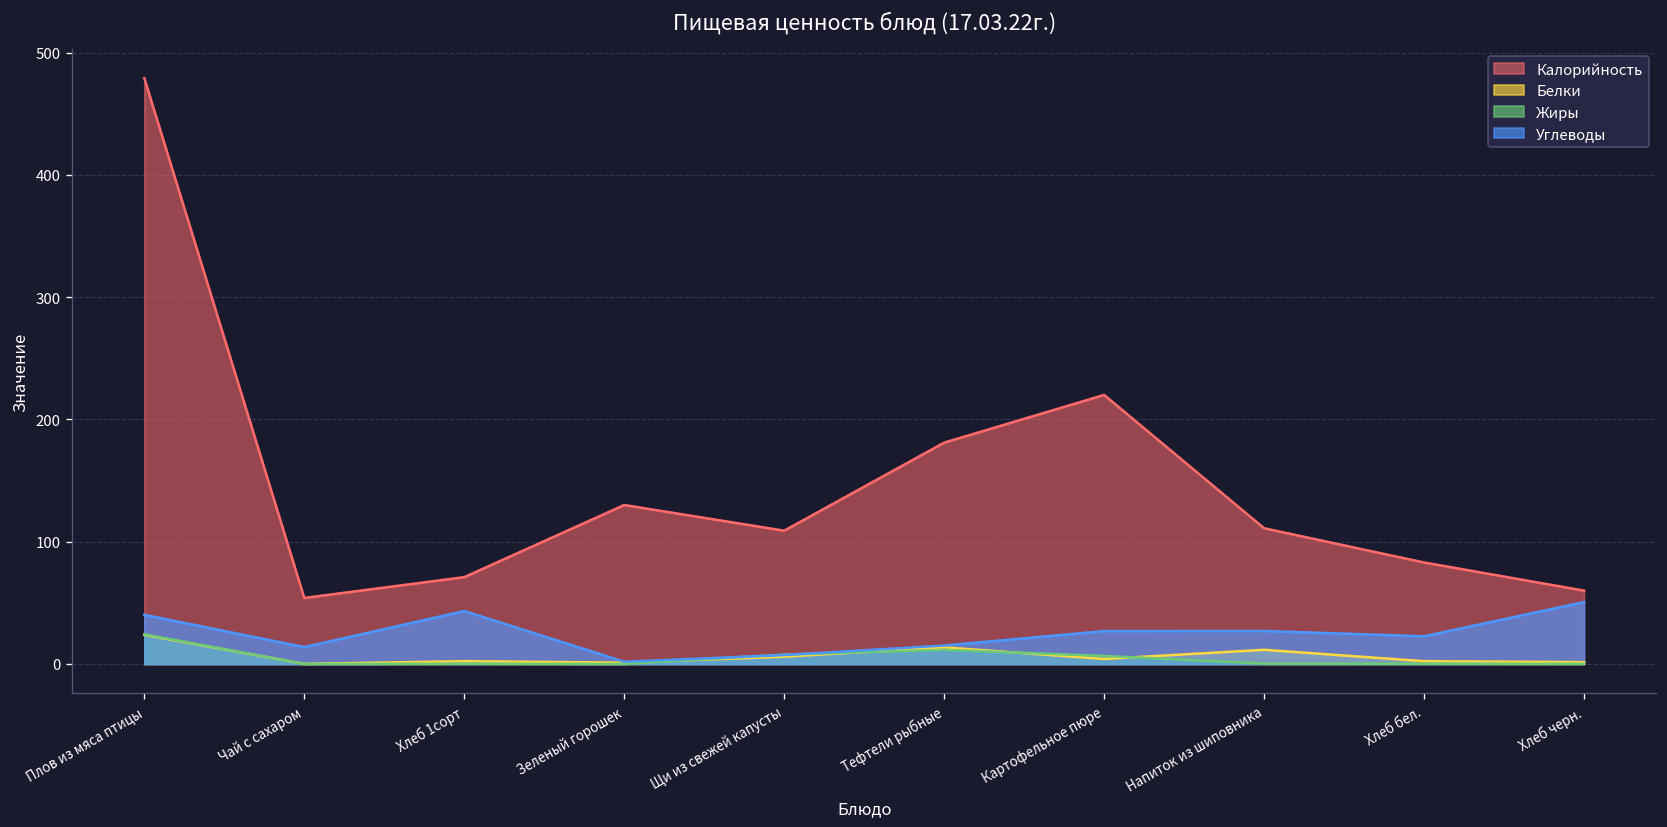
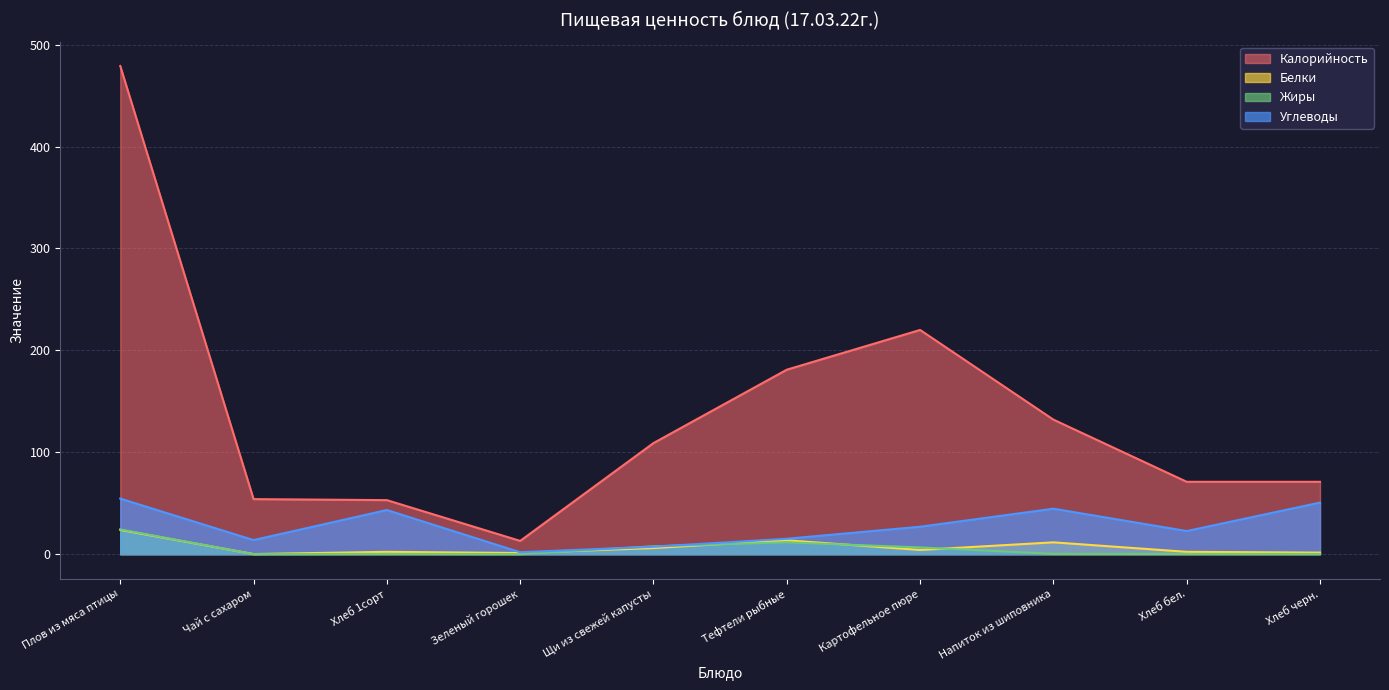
  {
    "Калорийность": {
      "Плов из мяса птицы": 479,
      "Чай с сахаром": 54,
-     "Хлеб 1сорт": 71,
-     "Зеленый горошек": 130,
+     "Хлеб 1сорт": 53,
+     "Зеленый горошек": 13,
      "Щи из свежей капусты": 109,
      "Тефтели рыбные": 181,
      "Картофельное пюре": 220,
-     "Напиток из шиповника": 111,
-     "Хлеб бел.": 83,
-     "Хлеб черн.": 60
+     "Напиток из шиповника": 132,
+     "Хлеб бел.": 71,
+     "Хлеб черн.": 71
    },
    "Белки": {
      "Картофельное пюре": 4,
      "Напиток из шиповника": 12
    },
    "Жиры": {
      "Картофельное пюре": 7,
      "Напиток из шиповника": 0
    },
    "Углеводы": {
-     "Плов из мяса птицы": 40,
+     "Плов из мяса птицы": 55,
      "Чай с сахаром": 14,
      "Хлеб 1сорт": 43,
      "Картофельное пюре": 27,
-     "Напиток из шиповника": 27,
+     "Напиток из шиповника": 45,
      "Хлеб бел.": 23,
      "Хлеб черн.": 51
    }
  }
